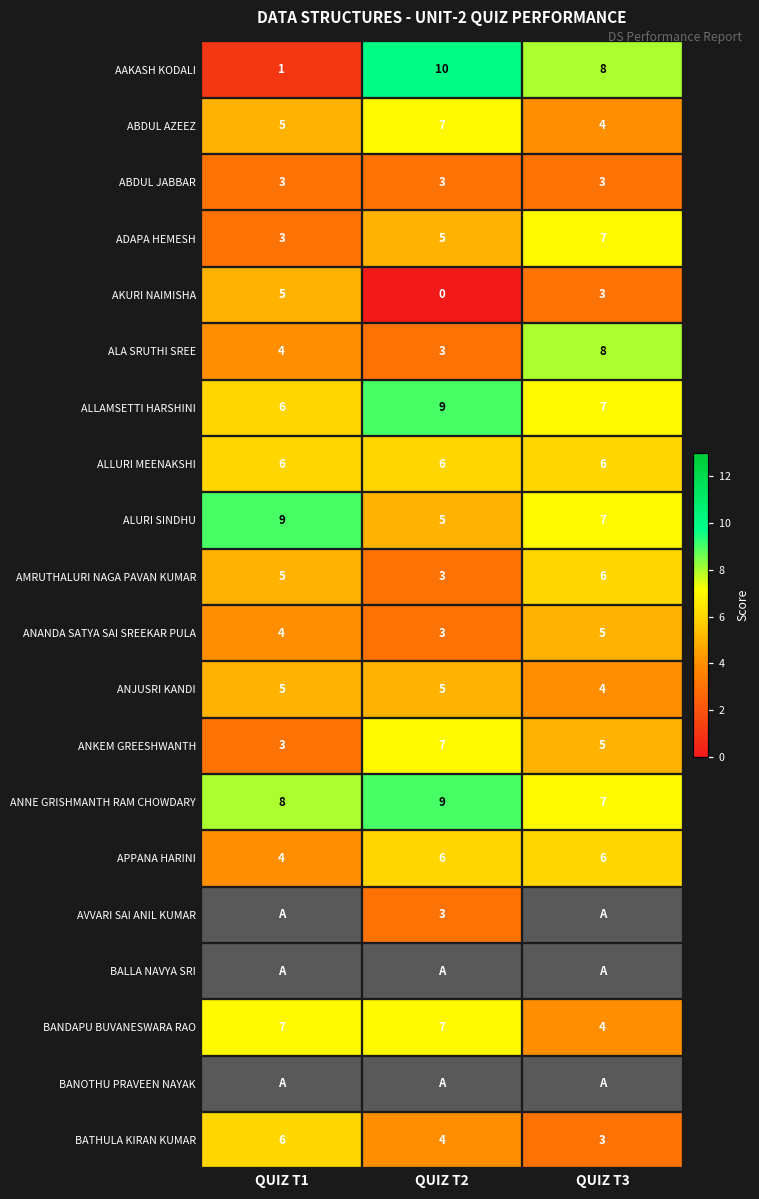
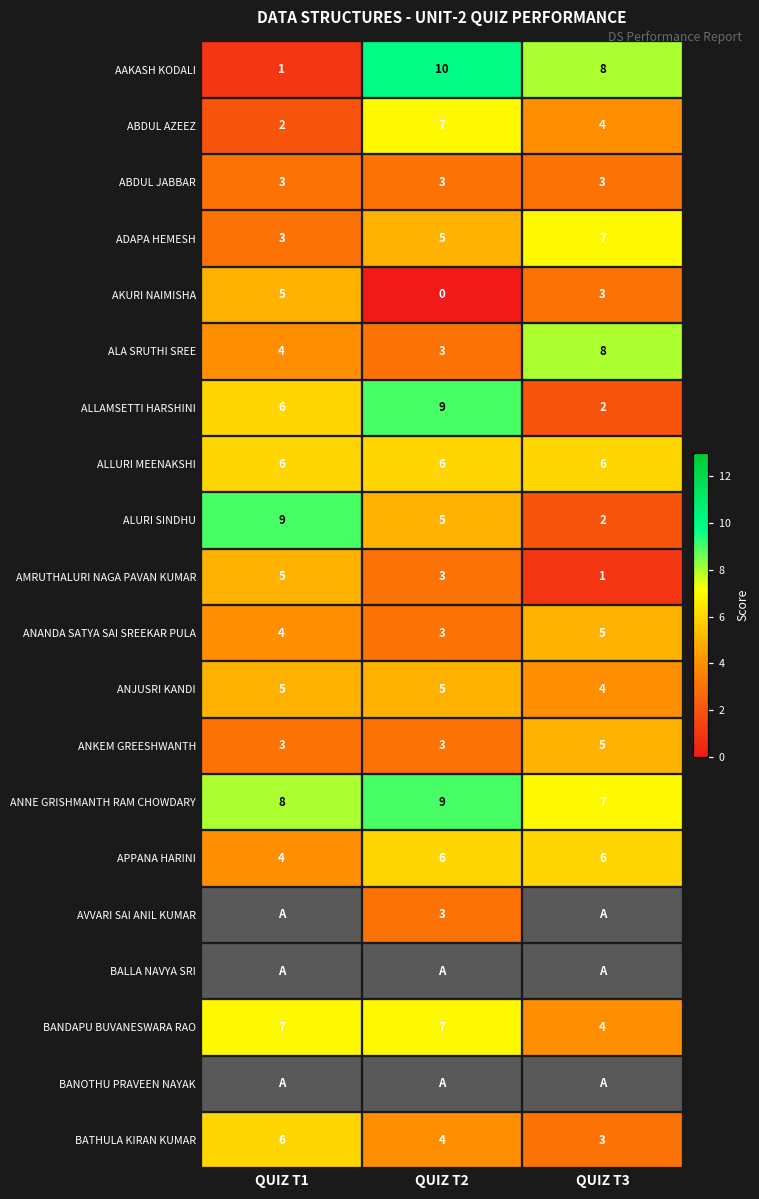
  {
    "AAKASH KODALI": {
      "QUIZ T1": 1,
      "QUIZ T2": 10,
      "QUIZ T3": 8
    },
    "ABDUL AZEEZ": {
-     "QUIZ T1": 5,
+     "QUIZ T1": 2,
      "QUIZ T2": 7,
      "QUIZ T3": 4
    },
    "ABDUL JABBAR": {
      "QUIZ T1": 3,
      "QUIZ T2": 3,
      "QUIZ T3": 3
    },
    "ADAPA HEMESH": {
      "QUIZ T1": 3,
      "QUIZ T2": 5,
      "QUIZ T3": 7
    },
    "AKURI NAIMISHA": {
      "QUIZ T1": 5,
      "QUIZ T2": 0,
      "QUIZ T3": 3
    },
    "ALA SRUTHI SREE": {
      "QUIZ T1": 4,
      "QUIZ T2": 3,
      "QUIZ T3": 8
    },
    "ALLAMSETTI HARSHINI": {
      "QUIZ T1": 6,
      "QUIZ T2": 9,
-     "QUIZ T3": 7
+     "QUIZ T3": 2
    },
    "ALLURI MEENAKSHI": {
      "QUIZ T1": 6,
      "QUIZ T2": 6,
      "QUIZ T3": 6
    },
    "ALURI SINDHU": {
      "QUIZ T1": 9,
      "QUIZ T2": 5,
-     "QUIZ T3": 7
+     "QUIZ T3": 2
    },
    "AMRUTHALURI NAGA PAVAN KUMAR": {
      "QUIZ T1": 5,
      "QUIZ T2": 3,
-     "QUIZ T3": 6
+     "QUIZ T3": 1
    },
    "ANANDA SATYA SAI SREEKAR PULA": {
      "QUIZ T1": 4,
      "QUIZ T2": 3,
      "QUIZ T3": 5
    },
    "ANJUSRI KANDI": {
      "QUIZ T1": 5,
      "QUIZ T2": 5,
      "QUIZ T3": 4
    },
    "ANKEM GREESHWANTH": {
      "QUIZ T1": 3,
-     "QUIZ T2": 7,
+     "QUIZ T2": 3,
      "QUIZ T3": 5
    },
    "ANNE GRISHMANTH RAM CHOWDARY": {
      "QUIZ T1": 8,
      "QUIZ T2": 9,
      "QUIZ T3": 7
    },
    "APPANA HARINI": {
      "QUIZ T1": 4,
      "QUIZ T2": 6,
      "QUIZ T3": 6
    },
    "AVVARI SAI ANIL KUMAR": {
      "QUIZ T2": 3
    },
    "BANDAPU BUVANESWARA RAO": {
      "QUIZ T1": 7,
      "QUIZ T2": 7,
      "QUIZ T3": 4
    },
    "BATHULA KIRAN KUMAR": {
      "QUIZ T1": 6,
      "QUIZ T2": 4,
      "QUIZ T3": 3
    }
  }
